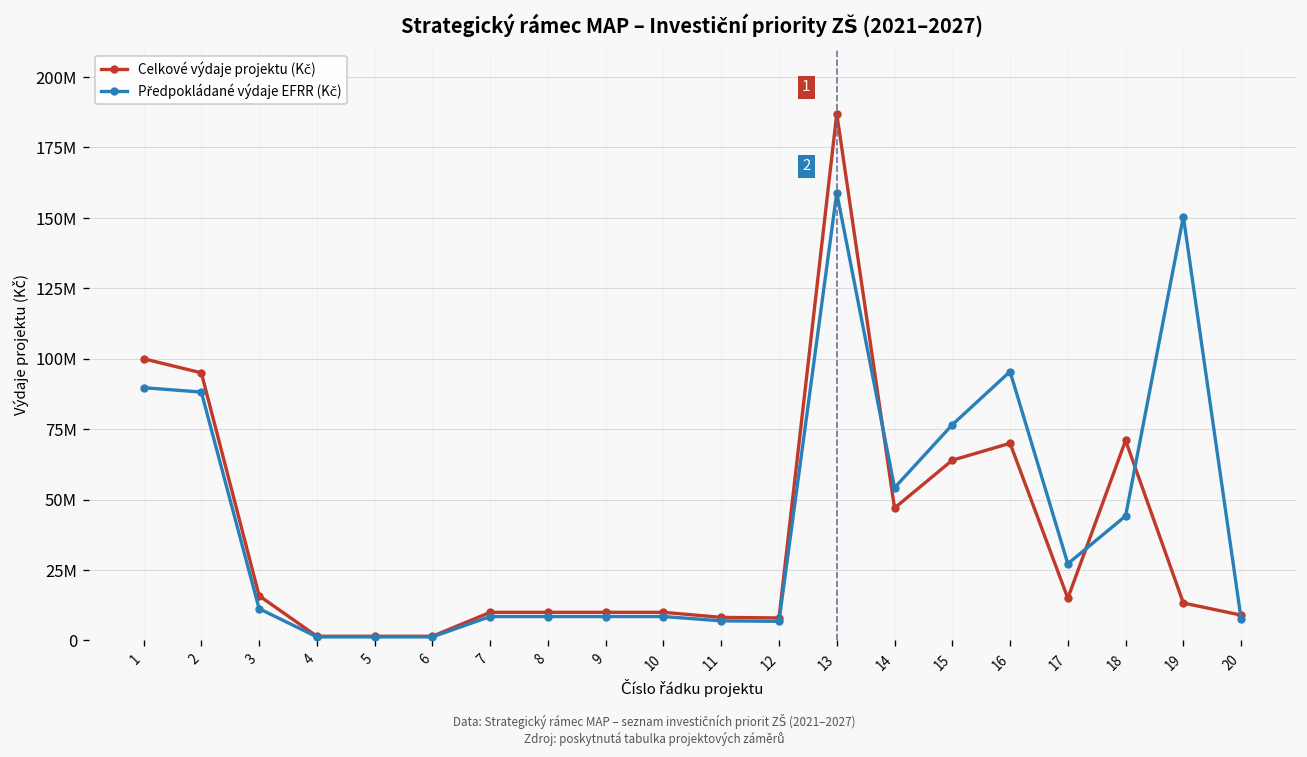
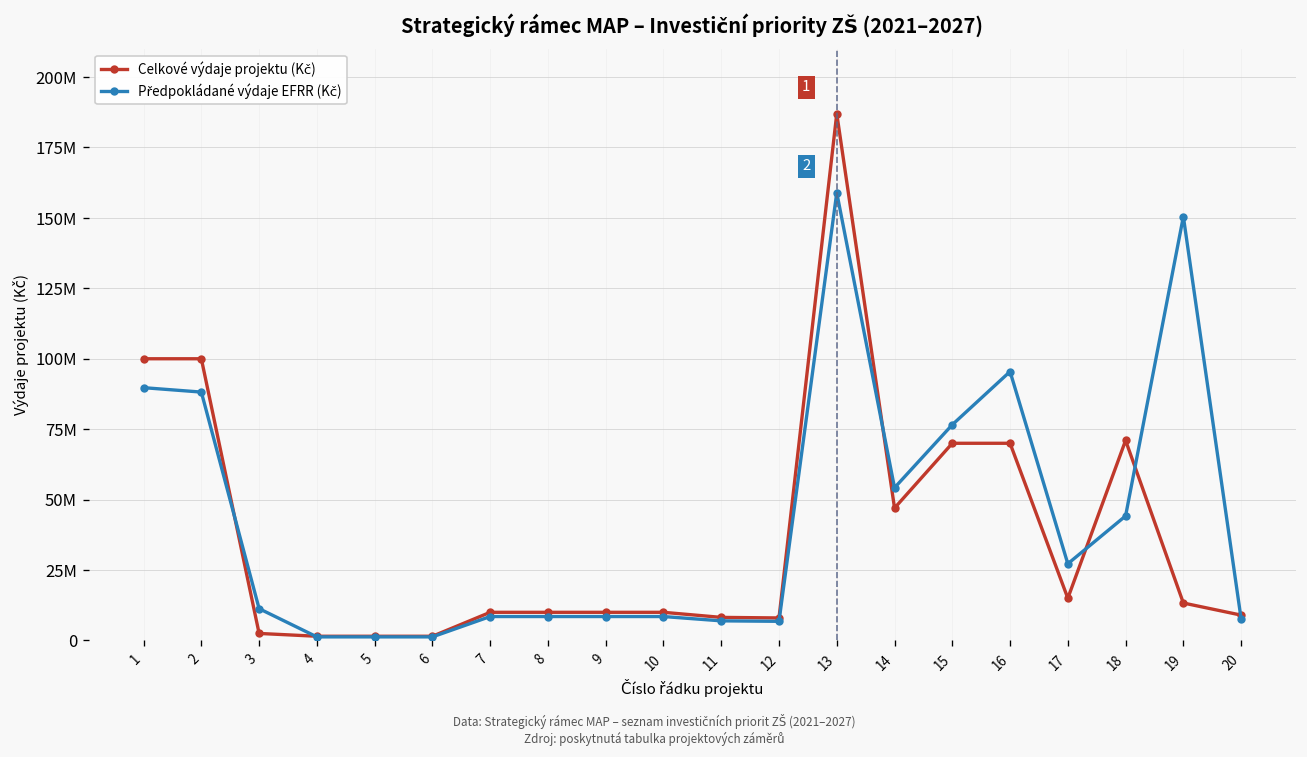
  {
    "Celkové výdaje projektu (Kč)": {
      "1": 100000000,
-     "2": 95000000,
-     "3": 16000000,
+     "2": 100000000,
+     "3": 3000000,
      "7": 10000000,
      "8": 10000000,
      "9": 10000000,
      "10": 10000000,
      "11": 8000000,
      "12": 8000000,
      "13": 187000000,
      "14": 47000000,
-     "15": 64000000,
+     "15": 70000000,
      "16": 70000000,
      "17": 15000000,
      "18": 71000000,
      "19": 13000000,
      "20": 9000000
    },
    "Předpokládané výdaje EFRR (Kč)": {
      "1": 90000000,
      "2": 88000000,
      "3": 11000000,
      "7": 9000000,
      "8": 9000000,
      "9": 9000000,
      "10": 9000000,
      "11": 7000000,
      "12": 7000000,
      "13": 159000000,
      "14": 54000000,
      "15": 77000000,
      "16": 95000000,
      "17": 27000000,
      "18": 44000000,
      "19": 150000000,
      "20": 8000000
    }
  }
